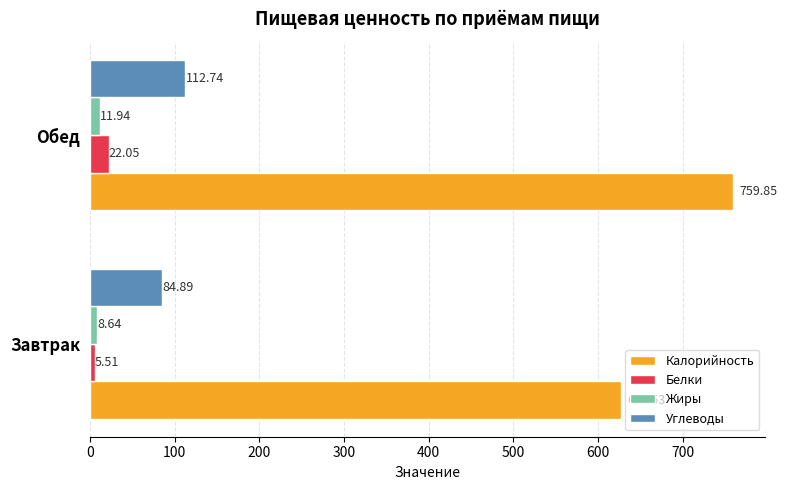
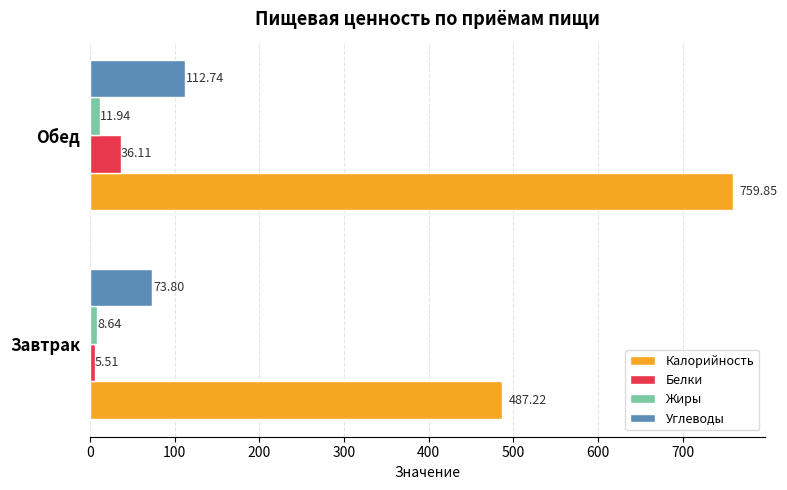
  {
    "Калорийность": {
-     "Завтрак": 630
+     "Завтрак": 490
    },
    "Белки": {
-     "Обед": 22.05,
+     "Обед": 36.11,
      "Завтрак": 5.51
    },
    "Жиры": {
      "Обед": 11.94,
      "Завтрак": 8.64
    },
    "Углеводы": {
      "Обед": 112.74,
-     "Завтрак": 84.89
+     "Завтрак": 73.80
    }
  }
